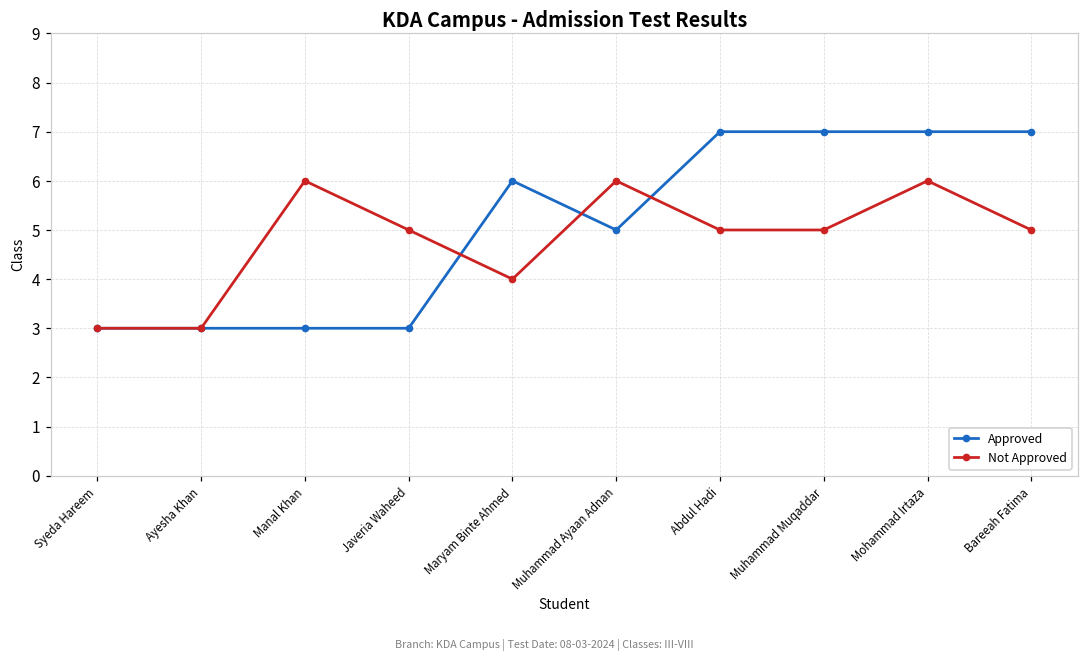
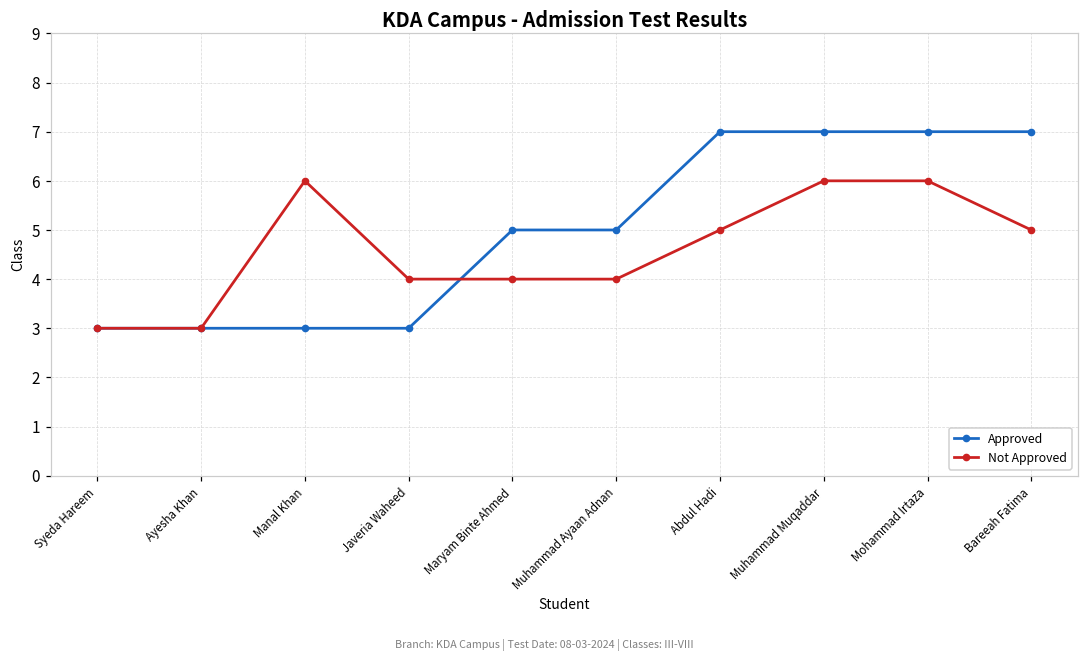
  {
    "Approved": {
      "Manal Khan": 3,
      "Javeria Waheed": 3,
-     "Maryam Binte Ahmed": 6,
+     "Maryam Binte Ahmed": 5,
      "Muhammad Ayaan Adnan": 5,
      "Abdul Hadi": 7,
      "Muhammad Muqaddar": 7,
      "Mohammad Irtaza": 7,
      "Bareeah Fatima": 7
    },
    "Not Approved": {
      "Manal Khan": 6,
-     "Javeria Waheed": 5,
+     "Javeria Waheed": 4,
      "Maryam Binte Ahmed": 4,
-     "Muhammad Ayaan Adnan": 6,
+     "Muhammad Ayaan Adnan": 4,
      "Abdul Hadi": 5,
-     "Muhammad Muqaddar": 5,
+     "Muhammad Muqaddar": 6,
      "Mohammad Irtaza": 6,
      "Bareeah Fatima": 5
    }
  }
